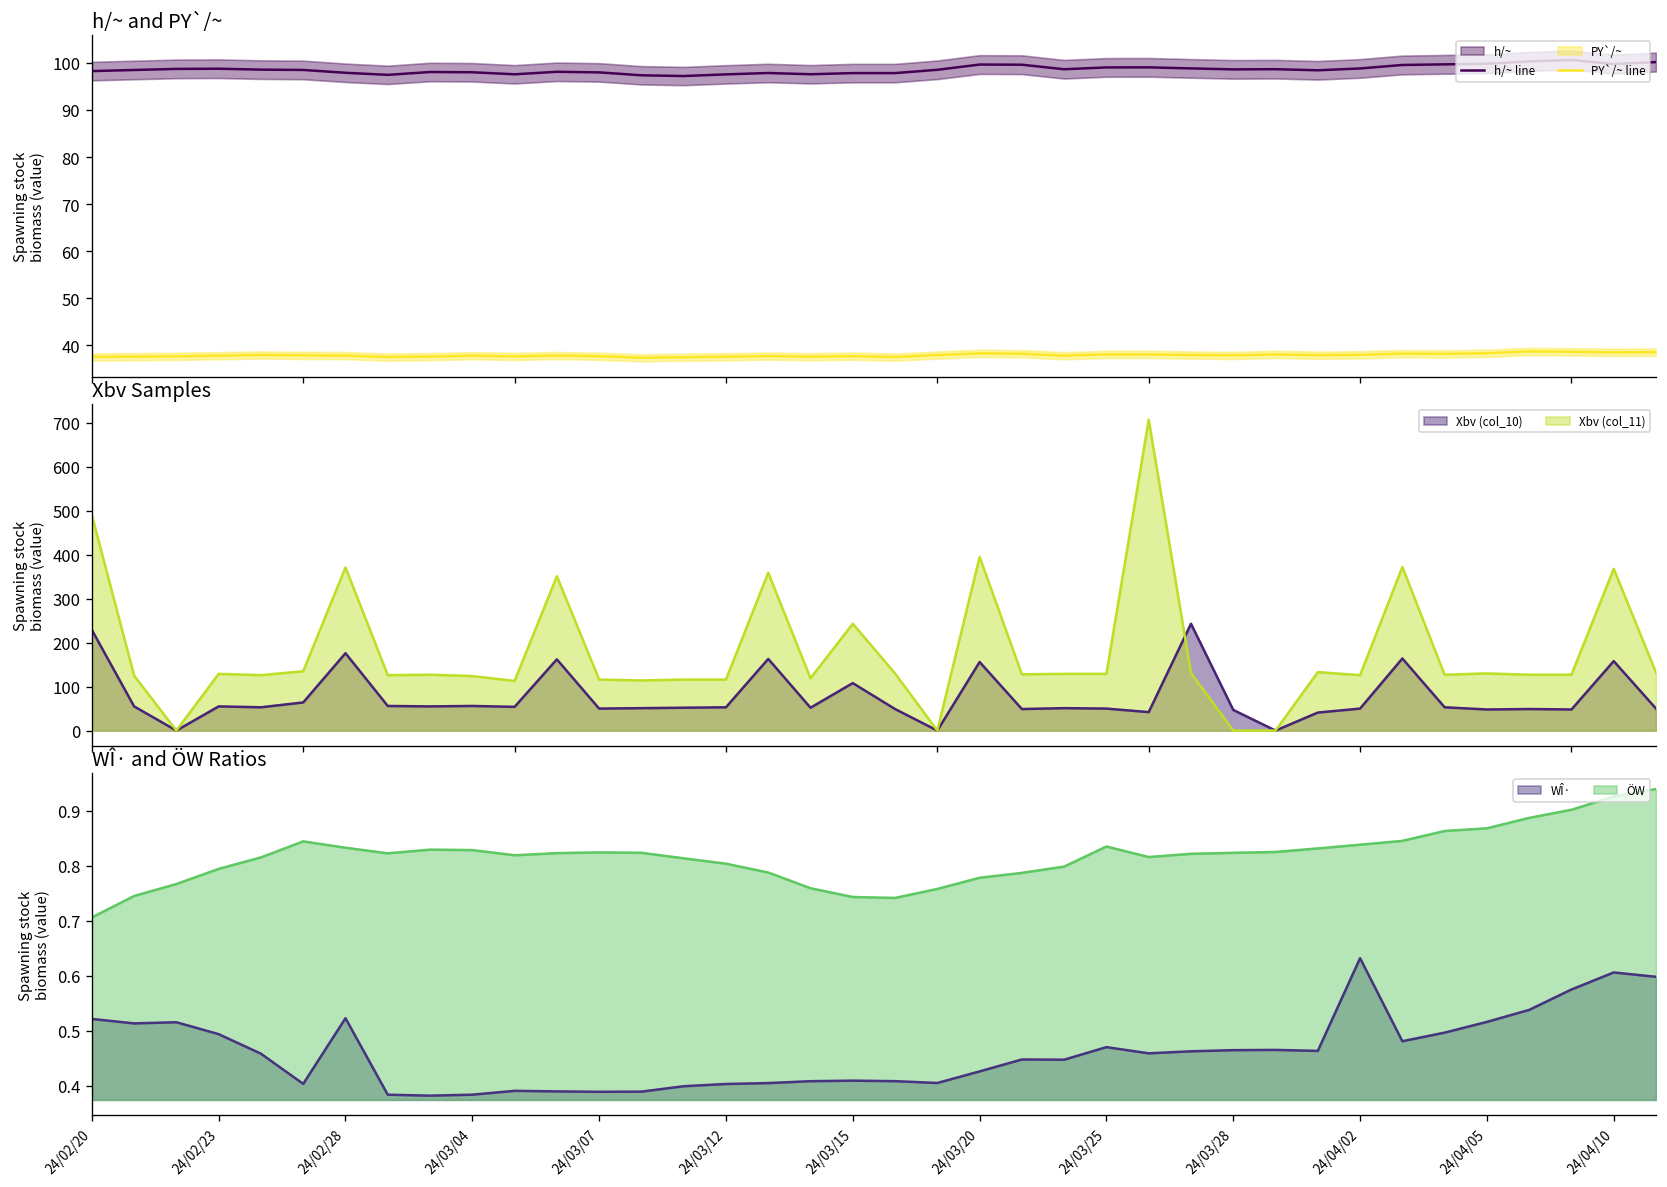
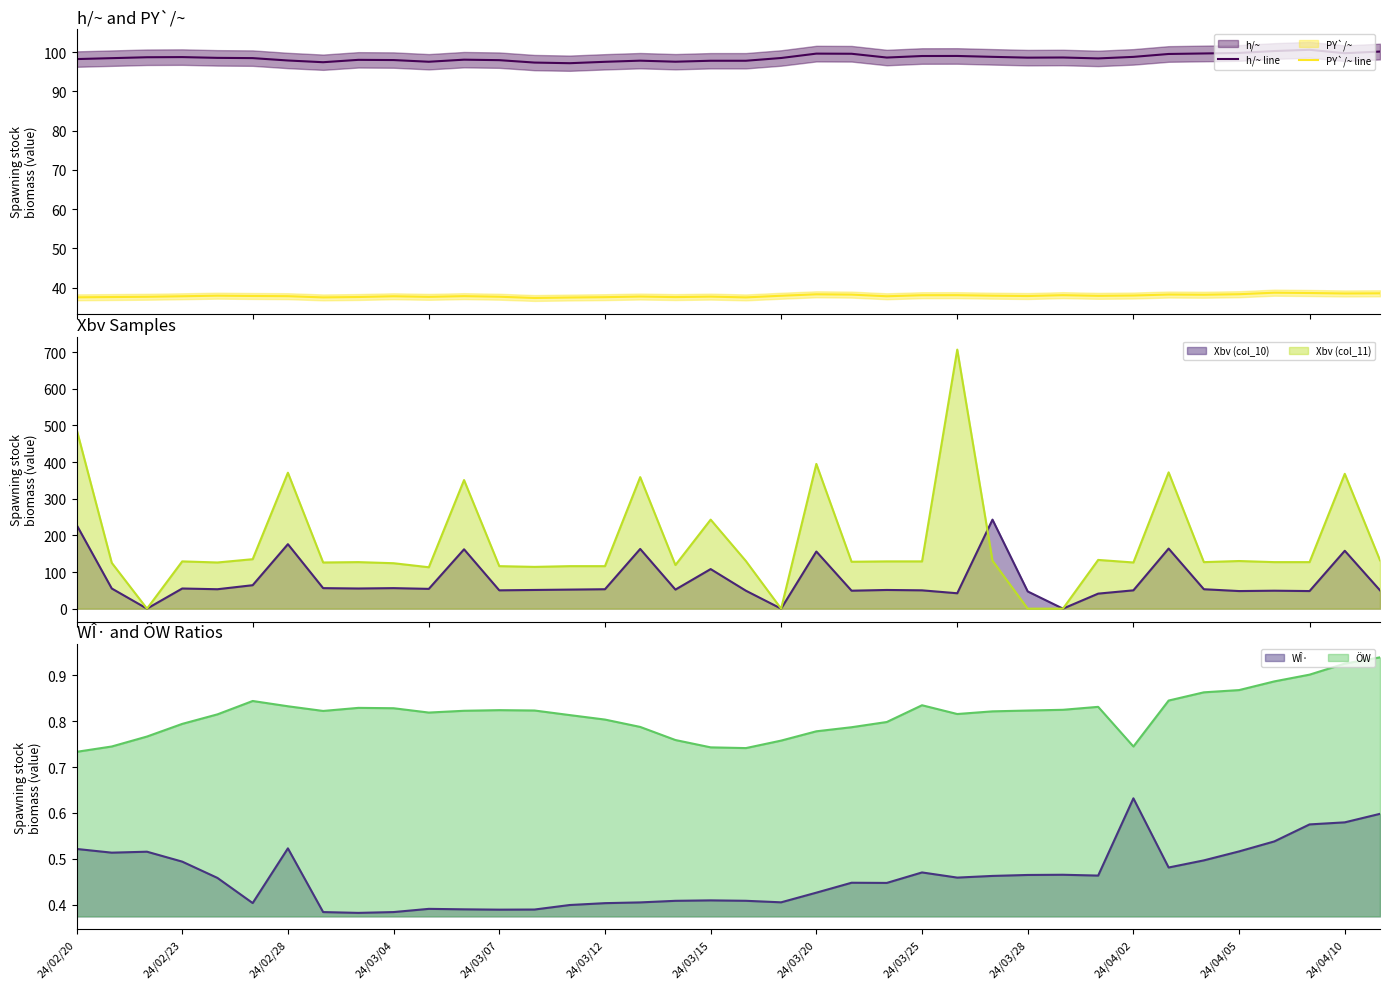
  {
    "WÎ· and ÖW Ratios": {
      "WÎ·": {
        "24/02/20": 0.52,
        "24/02/23": 0.49,
        "24/02/28": 0.52,
        "24/03/04": 0.38,
        "24/03/07": 0.39,
        "24/03/12": 0.40,
        "24/03/15": 0.41,
        "24/03/20": 0.43,
        "24/03/25": 0.47,
        "24/03/28": 0.46,
        "24/04/02": 0.63,
        "24/04/05": 0.52,
-       "24/04/10": 0.61
+       "24/04/10": 0.58
      },
      "ÖW": {
-       "24/02/20": 0.71,
+       "24/02/20": 0.73,
        "24/02/23": 0.79,
        "24/02/28": 0.83,
        "24/03/04": 0.83,
        "24/03/07": 0.82,
        "24/03/12": 0.80,
        "24/03/15": 0.74,
        "24/03/20": 0.78,
        "24/03/25": 0.83,
        "24/03/28": 0.82,
-       "24/04/02": 0.84,
+       "24/04/02": 0.74,
        "24/04/05": 0.87
      }
    }
  }
